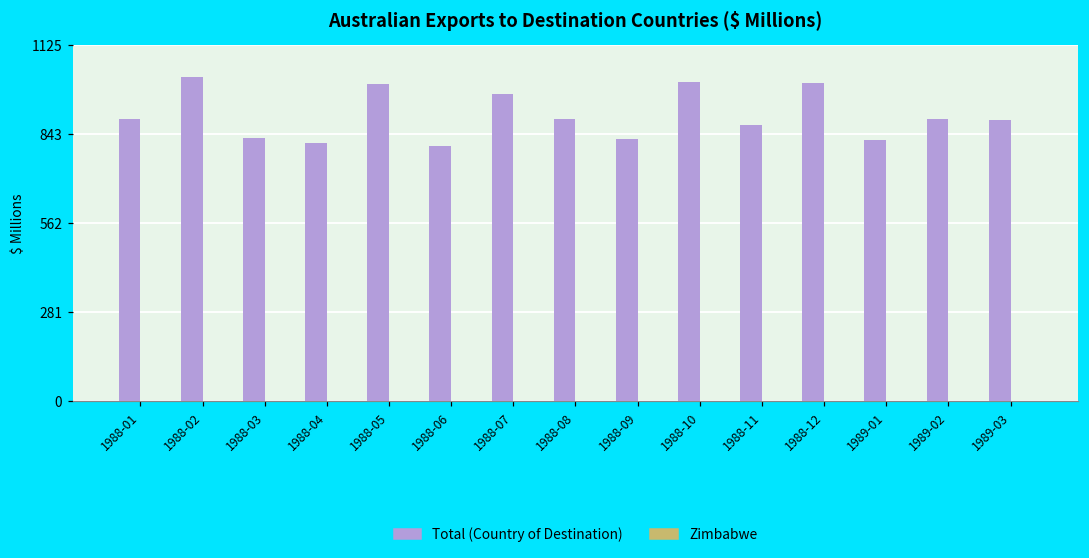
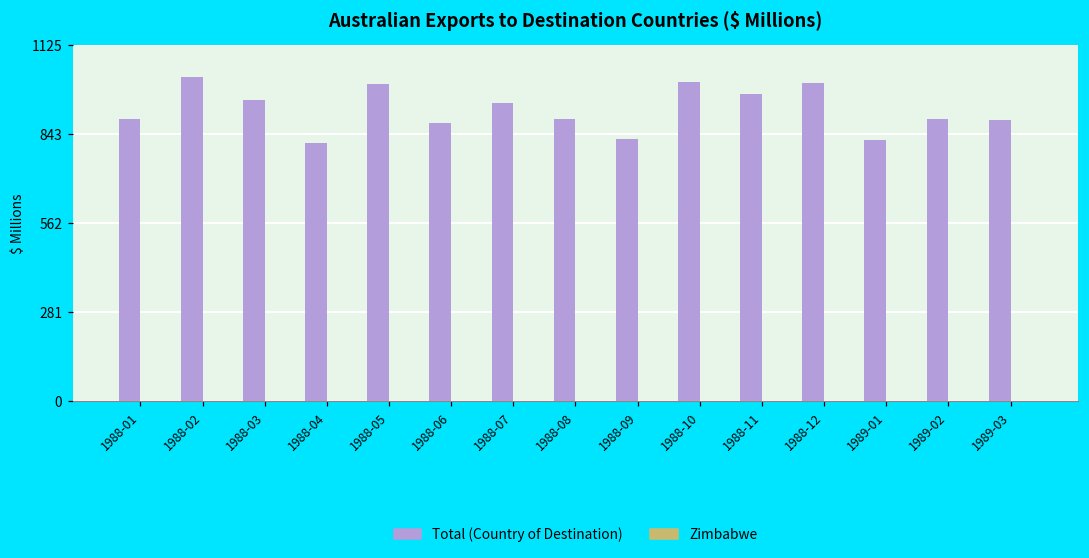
  {
    "Total (Country of Destination)": {
      "1988-01": 890,
      "1988-02": 1020,
-     "1988-03": 830,
+     "1988-03": 950,
      "1988-04": 820,
      "1988-05": 1000,
-     "1988-06": 810,
-     "1988-07": 970,
+     "1988-06": 880,
+     "1988-07": 940,
      "1988-08": 890,
      "1988-09": 830,
      "1988-10": 1010,
-     "1988-11": 870,
+     "1988-11": 970,
      "1988-12": 1000,
      "1989-01": 820,
      "1989-02": 890,
      "1989-03": 890
    },
    "Zimbabwe": {
      "1988-01": 0,
      "1988-02": 0,
      "1988-03": 0,
      "1988-04": 0,
      "1988-05": 0,
      "1988-06": 0,
      "1988-07": 0,
      "1988-08": 0,
      "1988-09": 0,
      "1988-10": 0,
      "1988-11": 0,
      "1988-12": 0,
      "1989-01": 0,
      "1989-02": 0,
      "1989-03": 0
    }
  }
